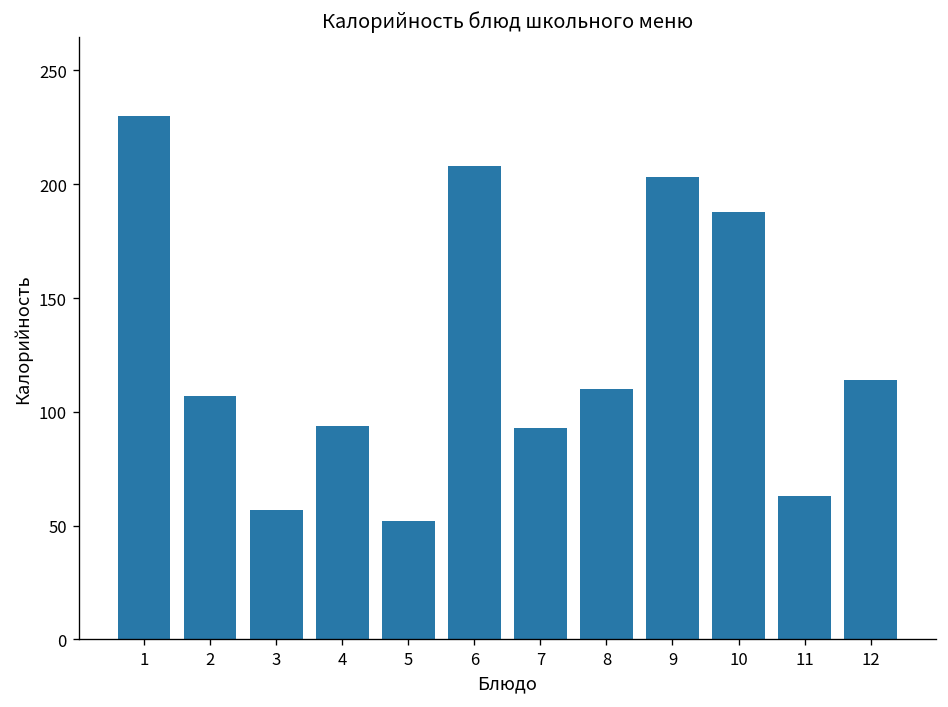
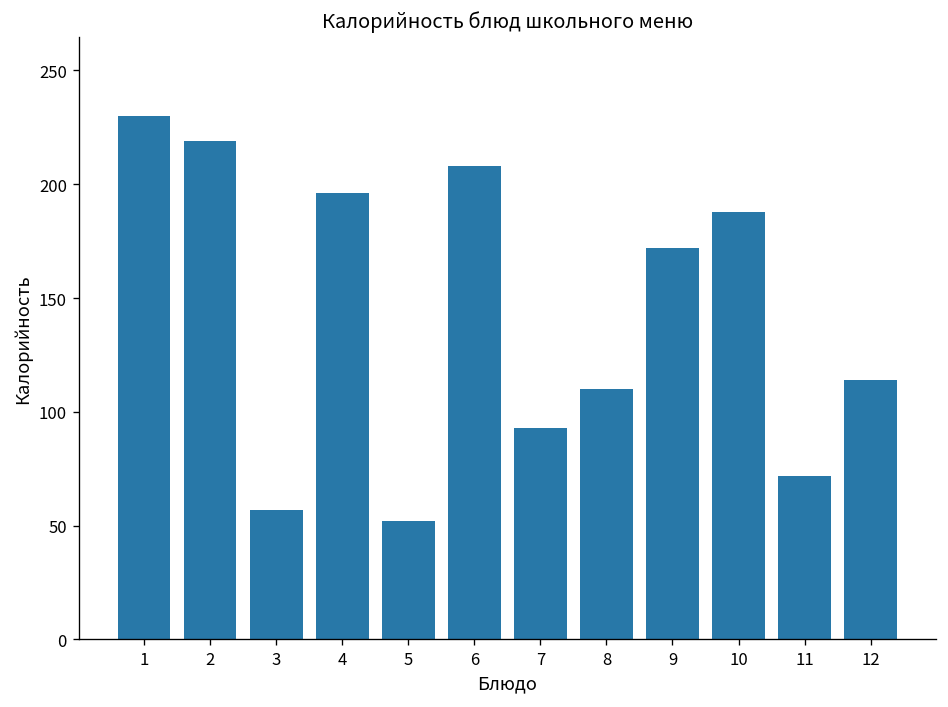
  {
    "1": 230,
-   "2": 107,
+   "2": 219,
    "3": 57,
-   "4": 94,
+   "4": 196,
    "5": 52,
    "6": 208,
    "7": 93,
    "8": 110,
-   "9": 203,
+   "9": 172,
    "10": 188,
-   "11": 63,
+   "11": 72,
    "12": 114
  }
